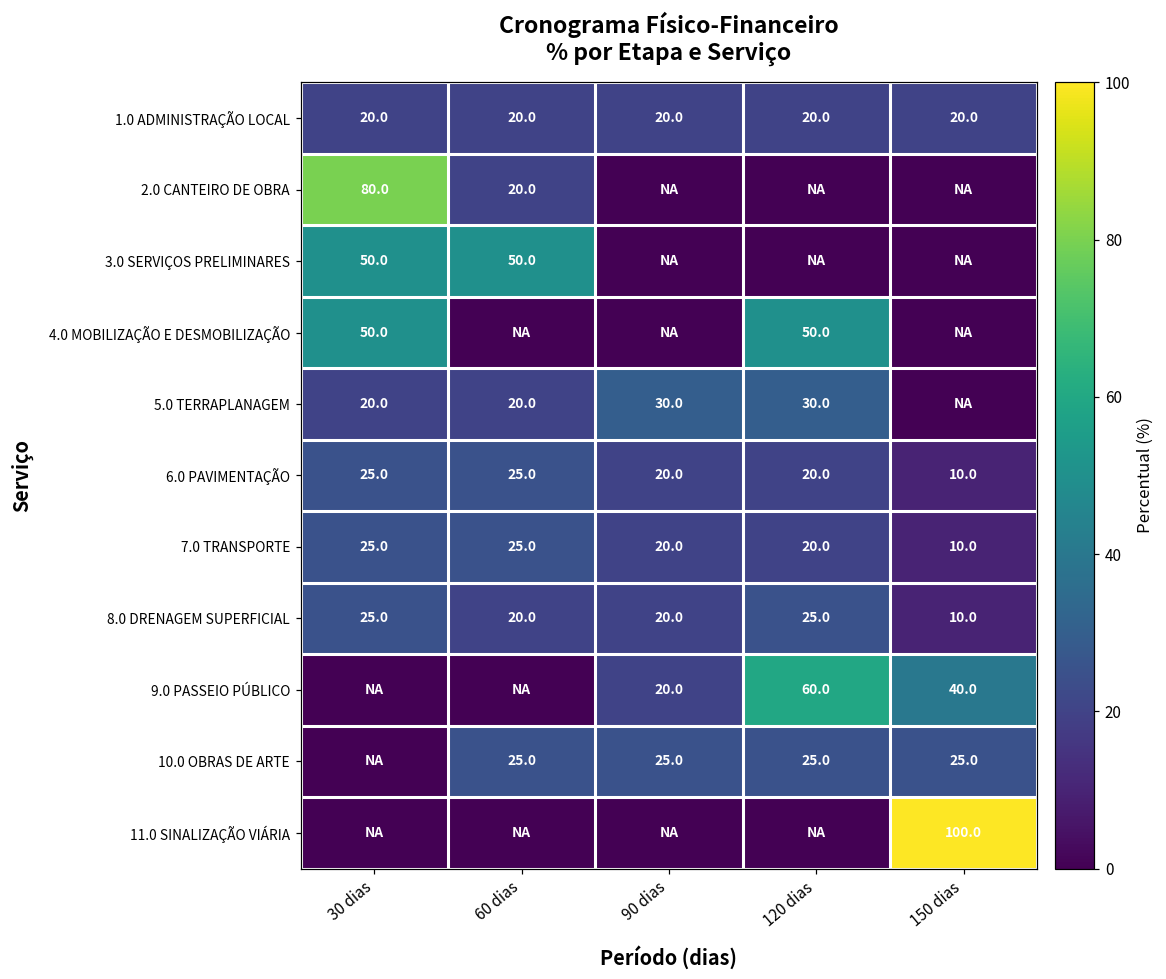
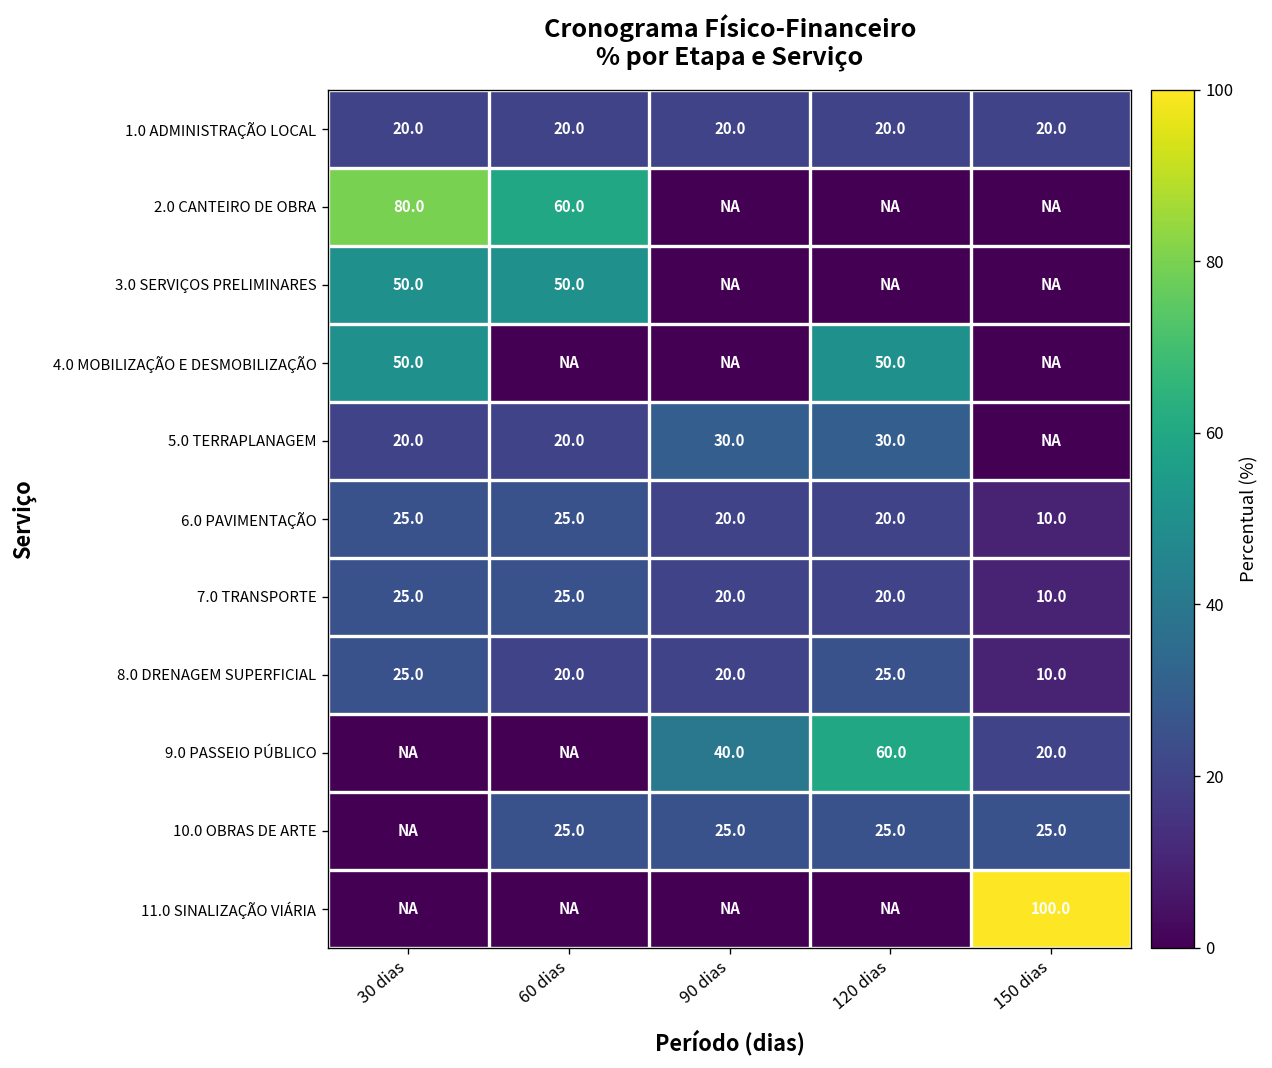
  {
    "1.0 ADMINISTRAÇÃO LOCAL": {
      "30 dias": 20.0,
      "60 dias": 20.0,
      "90 dias": 20.0,
      "120 dias": 20.0,
      "150 dias": 20.0
    },
    "2.0 CANTEIRO DE OBRA": {
      "30 dias": 80.0,
-     "60 dias": 20.0
+     "60 dias": 60.0
    },
    "3.0 SERVIÇOS PRELIMINARES": {
      "30 dias": 50.0,
      "60 dias": 50.0
    },
    "4.0 MOBILIZAÇÃO E DESMOBILIZAÇÃO": {
      "30 dias": 50.0,
      "120 dias": 50.0
    },
    "5.0 TERRAPLANAGEM": {
      "30 dias": 20.0,
      "60 dias": 20.0,
      "90 dias": 30.0,
      "120 dias": 30.0
    },
    "6.0 PAVIMENTAÇÃO": {
      "30 dias": 25.0,
      "60 dias": 25.0,
      "90 dias": 20.0,
      "120 dias": 20.0,
      "150 dias": 10.0
    },
    "7.0 TRANSPORTE": {
      "30 dias": 25.0,
      "60 dias": 25.0,
      "90 dias": 20.0,
      "120 dias": 20.0,
      "150 dias": 10.0
    },
    "8.0 DRENAGEM SUPERFICIAL": {
      "30 dias": 25.0,
      "60 dias": 20.0,
      "90 dias": 20.0,
      "120 dias": 25.0,
      "150 dias": 10.0
    },
    "9.0 PASSEIO PÚBLICO": {
-     "90 dias": 20.0,
+     "90 dias": 40.0,
      "120 dias": 60.0,
-     "150 dias": 40.0
+     "150 dias": 20.0
    },
    "10.0 OBRAS DE ARTE": {
      "60 dias": 25.0,
      "90 dias": 25.0,
      "120 dias": 25.0,
      "150 dias": 25.0
    },
    "11.0 SINALIZAÇÃO VIÁRIA": {
      "150 dias": 100.0
    }
  }
